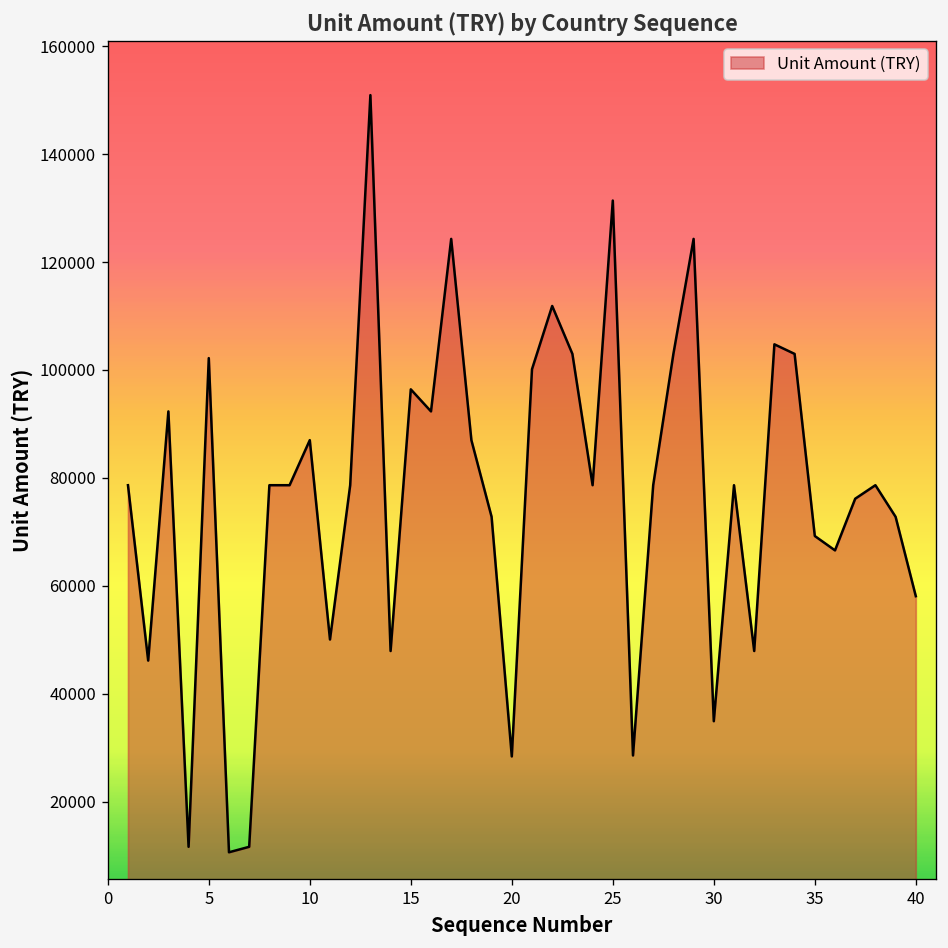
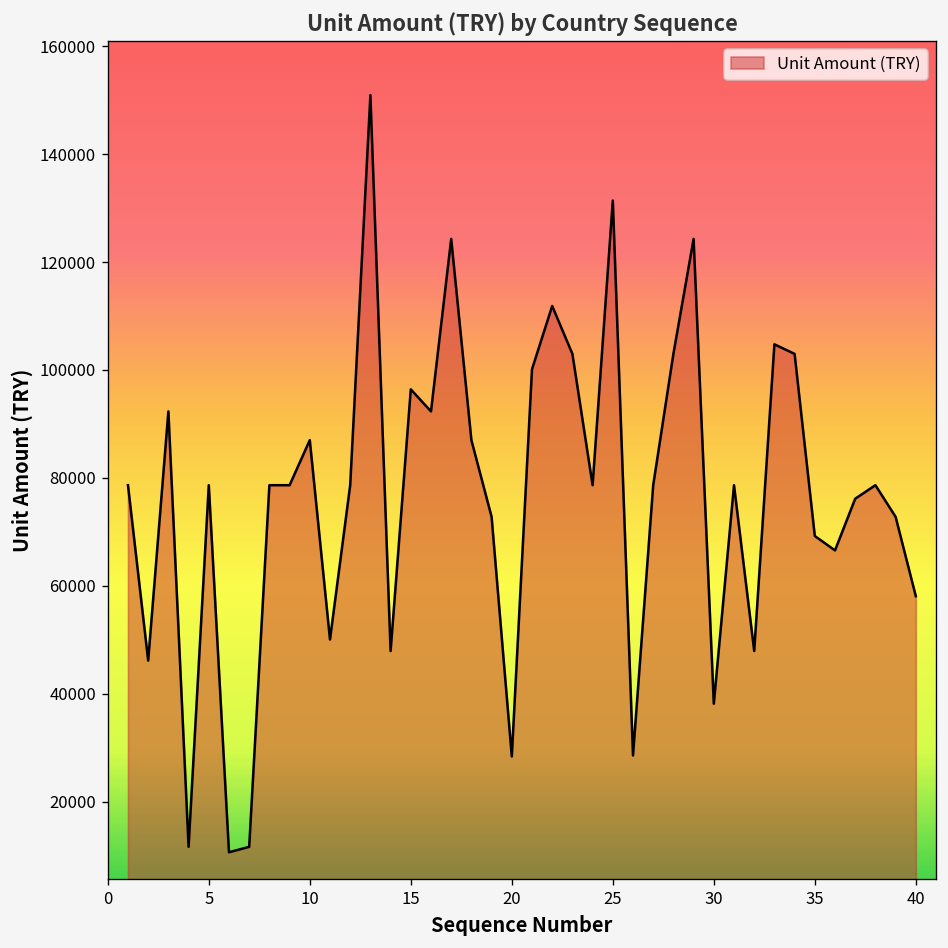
  {
-   "5": 102000,
+   "5": 79000,
    "10": 87000,
    "15": 96000,
    "20": 28000,
    "25": 131000,
-   "30": 35000,
+   "30": 38000,
    "35": 69000,
    "40": 58000
  }
